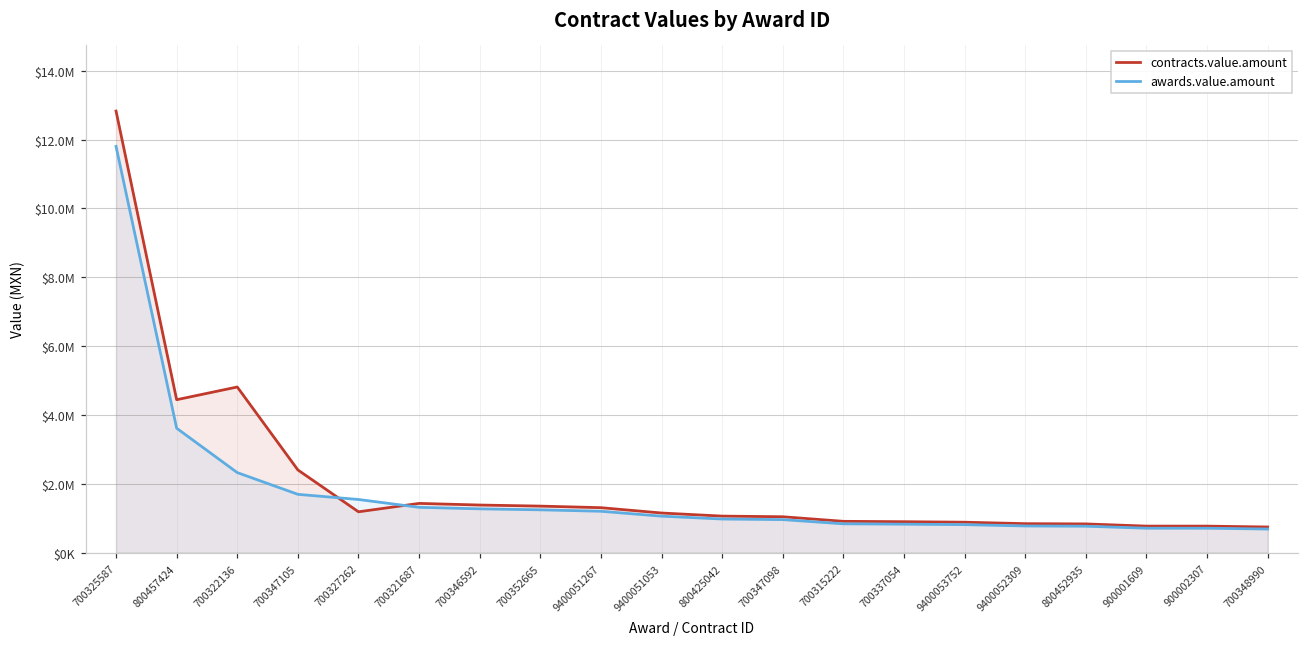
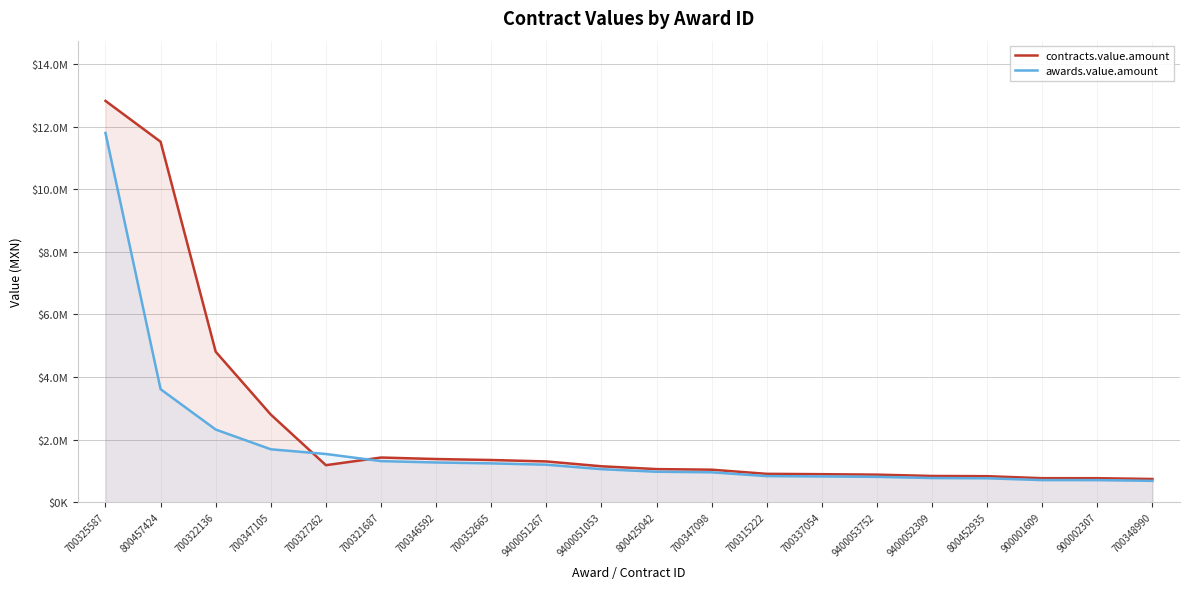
  {
    "contracts.value.amount": {
      "700325587": "$12800000",
-     "800457424": "$4400000",
+     "800457424": "$11500000",
      "700322136": "$4800000",
-     "700347105": "$2400000",
+     "700347105": "$2800000",
      "700327262": "$1200000",
      "700321687": "$1400000",
      "700346592": "$1400000",
      "700352665": "$1400000",
      "9400051267": "$1300000",
      "9400051053": "$1100000",
      "800425042": "$1100000",
      "700347098": "$1000000"
    },
    "awards.value.amount": {
      "700325587": "$11800000",
      "800457424": "$3600000",
      "700322136": "$2300000",
      "700347105": "$1700000",
      "700327262": "$1500000",
      "700321687": "$1300000",
      "700346592": "$1300000",
      "700352665": "$1200000",
      "9400051267": "$1200000",
      "9400051053": "$1100000",
      "800425042": "$1000000",
      "700347098": "$1000000"
    }
  }
